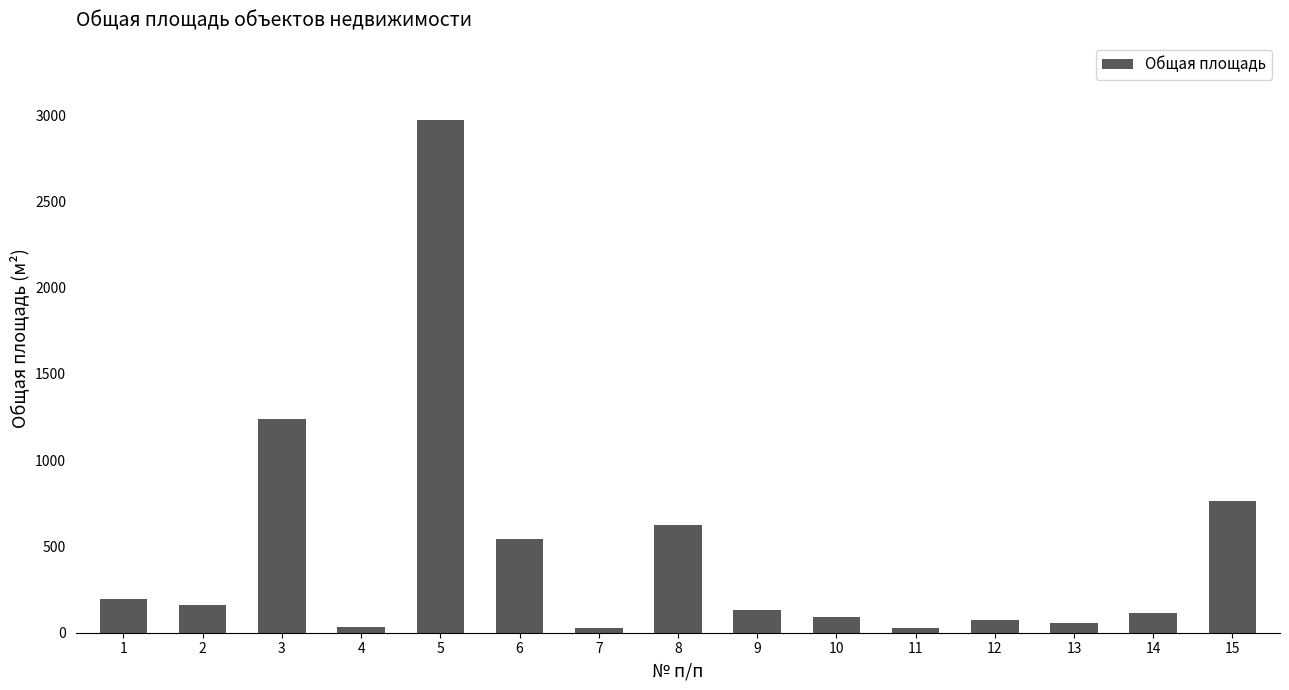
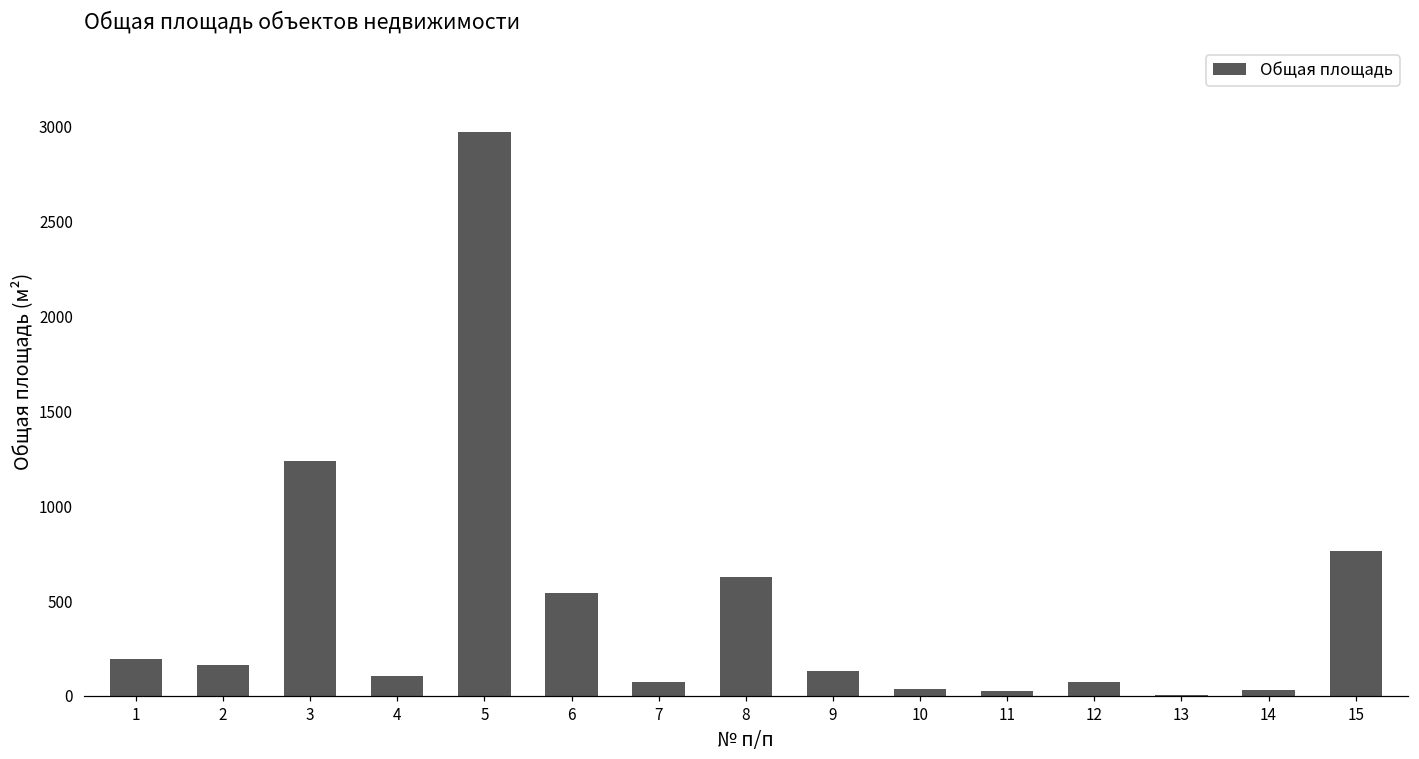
  {
    "1": 200,
    "2": 160,
    "3": 1240,
-   "4": 40,
+   "4": 110,
    "5": 2970,
    "6": 550,
-   "7": 30,
+   "7": 70,
    "8": 630,
    "9": 130,
-   "10": 90,
+   "10": 30,
    "11": 30,
    "12": 70,
-   "13": 60,
-   "14": 110,
+   "13": 10,
+   "14": 30,
    "15": 760
  }
